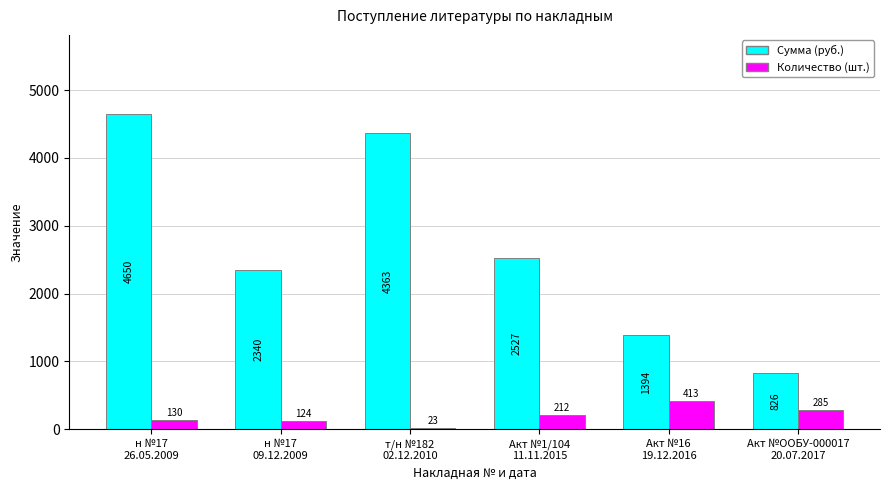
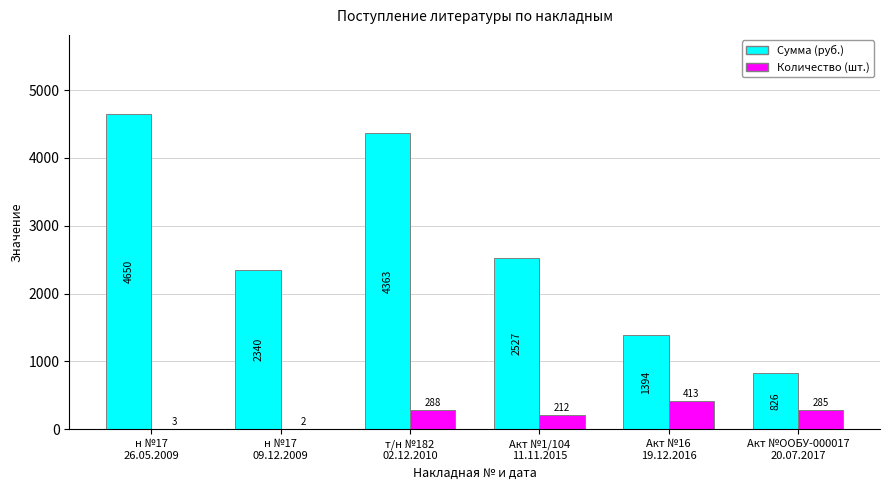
  {
    "Сумма (руб.)": {
      "н №17 26.05.2009": 4650,
      "н №17 09.12.2009": 2340,
      "т/н №182 02.12.2010": 4363,
      "Акт №1/104 11.11.2015": 2527,
      "Акт №16 19.12.2016": 1394,
      "Акт №ООБУ-000017 20.07.2017": 826
    },
    "Количество (шт.)": {
-     "н №17 26.05.2009": 130,
-     "н №17 09.12.2009": 124,
-     "т/н №182 02.12.2010": 23,
+     "н №17 26.05.2009": 3,
+     "н №17 09.12.2009": 2,
+     "т/н №182 02.12.2010": 288,
      "Акт №1/104 11.11.2015": 212,
      "Акт №16 19.12.2016": 413,
      "Акт №ООБУ-000017 20.07.2017": 285
    }
  }
